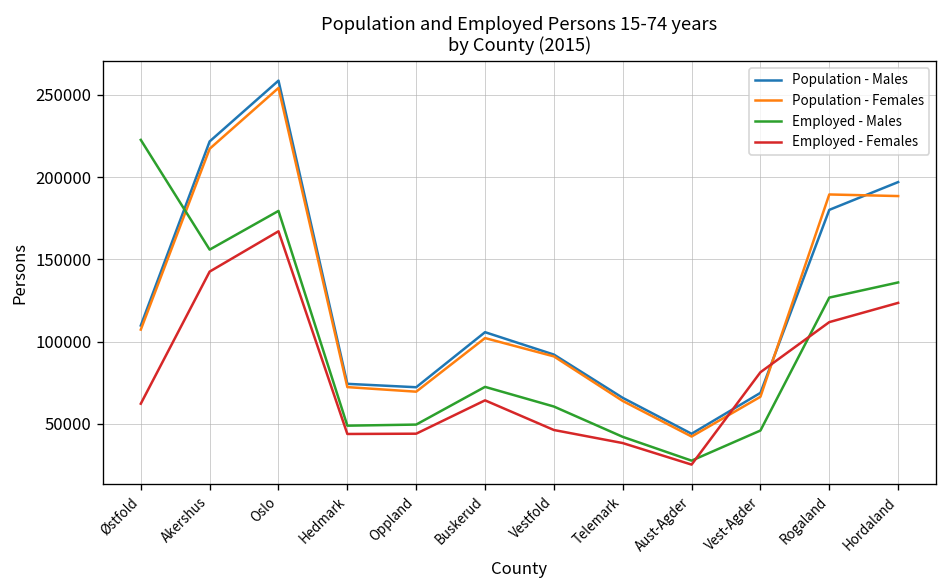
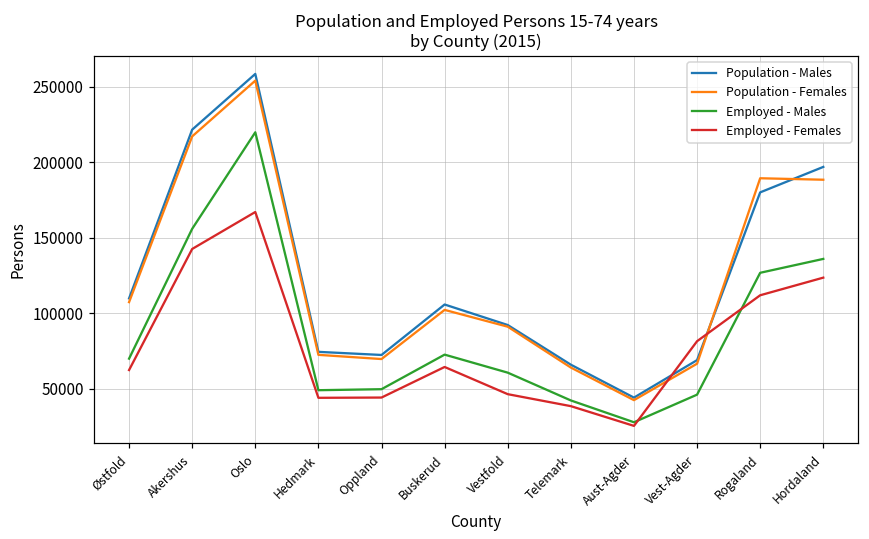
  {
    "Population - Males": {
      "Østfold": 110000,
      "Akershus": 222000,
      "Oslo": 259000,
      "Hedmark": 74000,
      "Oppland": 72000,
      "Buskerud": 106000,
      "Telemark": 66000,
      "Vest-Agder": 69000,
      "Rogaland": 180000,
      "Hordaland": 197000
    },
    "Population - Females": {
      "Østfold": 107000,
      "Akershus": 217000,
      "Oslo": 254000,
      "Hedmark": 72000,
      "Oppland": 70000,
      "Buskerud": 102000,
      "Telemark": 64000,
      "Vest-Agder": 67000,
      "Rogaland": 189000,
      "Hordaland": 189000
    },
    "Employed - Males": {
-     "Østfold": 223000,
+     "Østfold": 70000,
      "Akershus": 156000,
-     "Oslo": 179000,
+     "Oslo": 220000,
      "Hedmark": 49000,
      "Oppland": 50000,
      "Buskerud": 73000,
      "Vestfold": 61000,
      "Telemark": 42000,
      "Aust-Agder": 28000,
      "Vest-Agder": 46000,
      "Rogaland": 127000,
      "Hordaland": 136000
    },
    "Employed - Females": {
      "Østfold": 62000,
      "Akershus": 143000,
      "Oslo": 167000,
      "Hedmark": 44000,
      "Oppland": 44000,
      "Buskerud": 64000,
      "Vestfold": 46000,
      "Telemark": 38000,
      "Aust-Agder": 25000,
      "Vest-Agder": 81000,
      "Rogaland": 112000,
      "Hordaland": 124000
    }
  }
